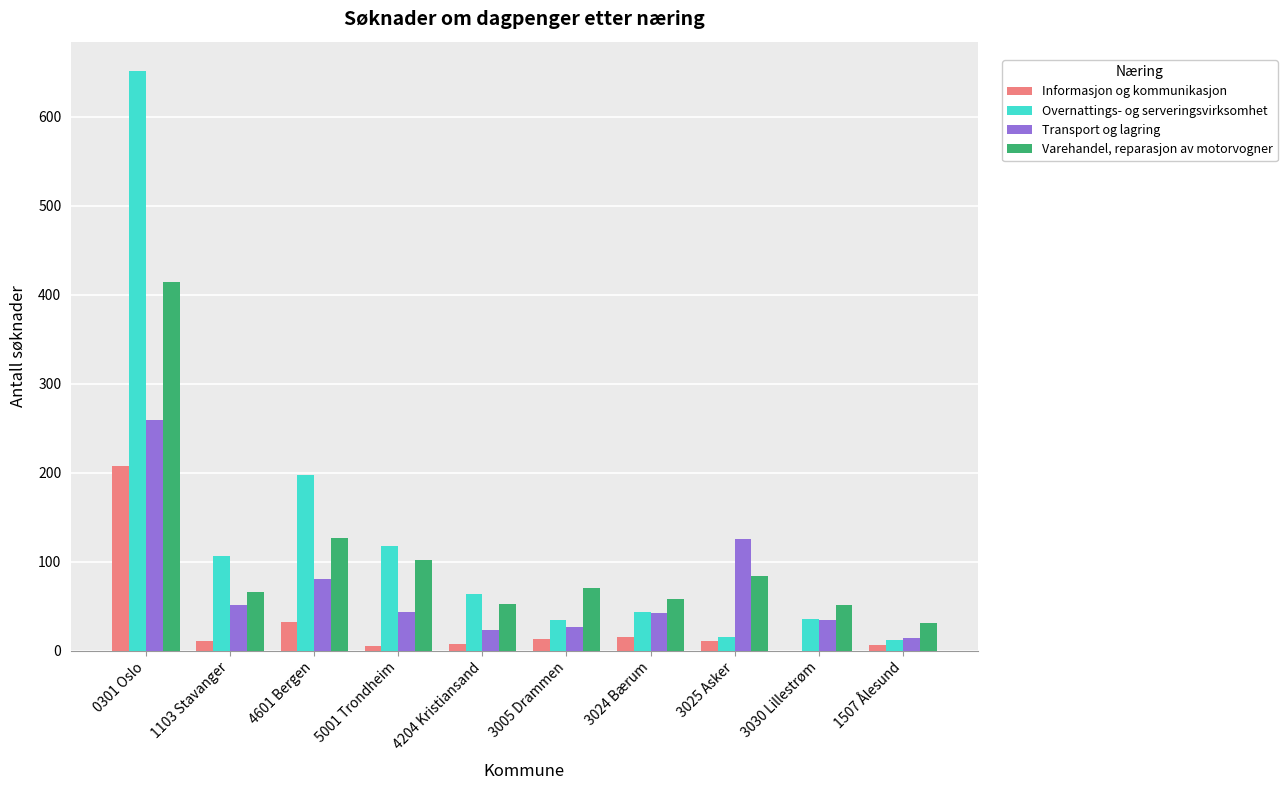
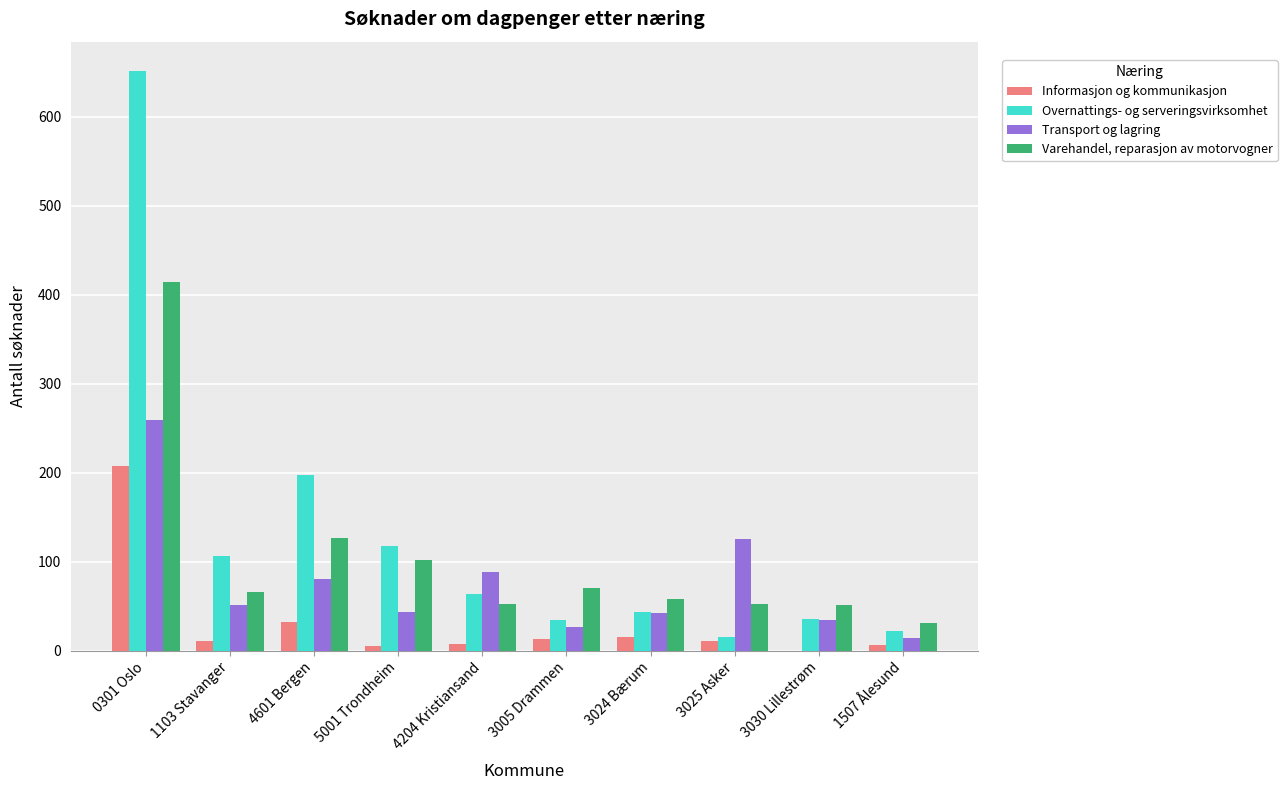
  {
    "Informasjon og kommunikasjon": {
      "0301 Oslo": 210,
      "1103 Stavanger": 10,
      "4601 Bergen": 30,
      "5001 Trondheim": 10,
      "4204 Kristiansand": 10,
      "3005 Drammen": 10,
      "3024 Bærum": 20,
      "3025 Asker": 10,
      "3030 Lillestrøm": 0,
      "1507 Ålesund": 10
    },
    "Overnattings- og serveringsvirksomhet": {
      "0301 Oslo": 650,
      "1103 Stavanger": 110,
      "4601 Bergen": 200,
      "5001 Trondheim": 120,
      "4204 Kristiansand": 60,
      "3005 Drammen": 40,
      "3024 Bærum": 40,
      "3025 Asker": 20,
      "3030 Lillestrøm": 40,
-     "1507 Ålesund": 10
+     "1507 Ålesund": 20
    },
    "Transport og lagring": {
      "0301 Oslo": 260,
      "1103 Stavanger": 50,
      "4601 Bergen": 80,
      "5001 Trondheim": 40,
-     "4204 Kristiansand": 20,
+     "4204 Kristiansand": 90,
      "3005 Drammen": 30,
      "3024 Bærum": 40,
      "3025 Asker": 130,
      "3030 Lillestrøm": 40,
      "1507 Ålesund": 10
    },
    "Varehandel, reparasjon av motorvogner": {
      "0301 Oslo": 410,
      "1103 Stavanger": 70,
      "4601 Bergen": 130,
      "5001 Trondheim": 100,
      "4204 Kristiansand": 50,
      "3005 Drammen": 70,
      "3024 Bærum": 60,
-     "3025 Asker": 80,
+     "3025 Asker": 50,
      "3030 Lillestrøm": 50,
      "1507 Ålesund": 30
    }
  }
